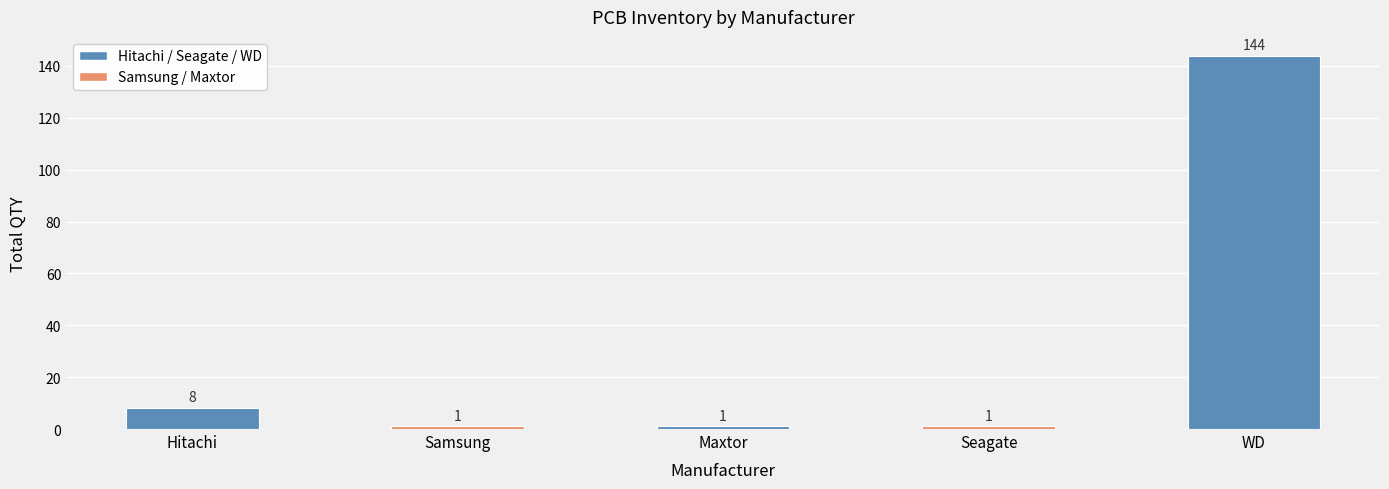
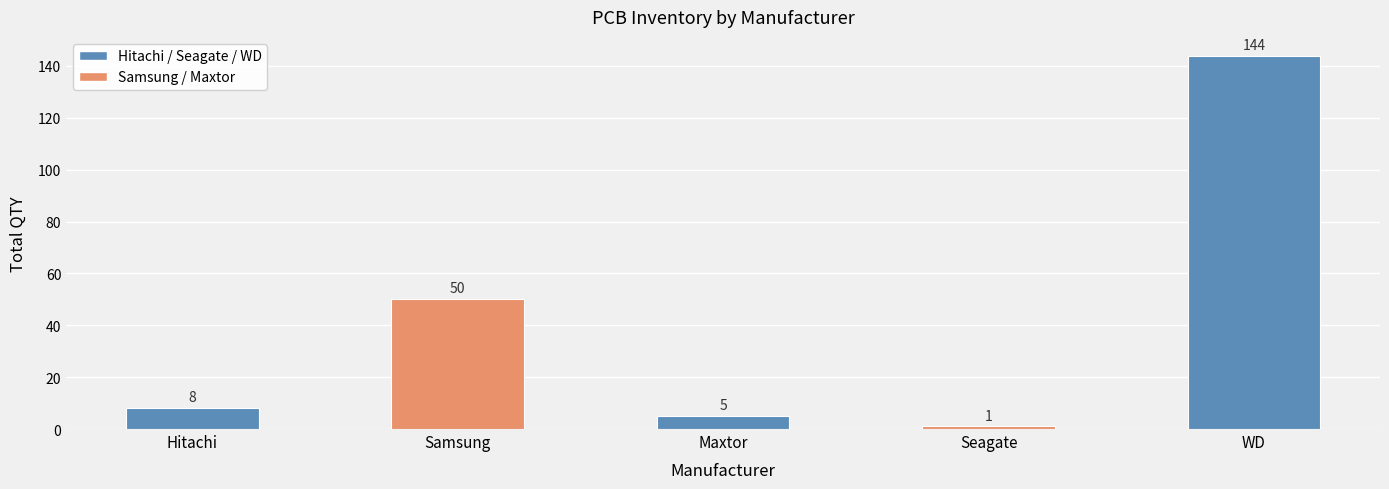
  {
    "Hitachi": 8,
-   "Samsung": 1,
-   "Maxtor": 1,
+   "Samsung": 50,
+   "Maxtor": 5,
    "Seagate": 1,
    "WD": 144
  }
